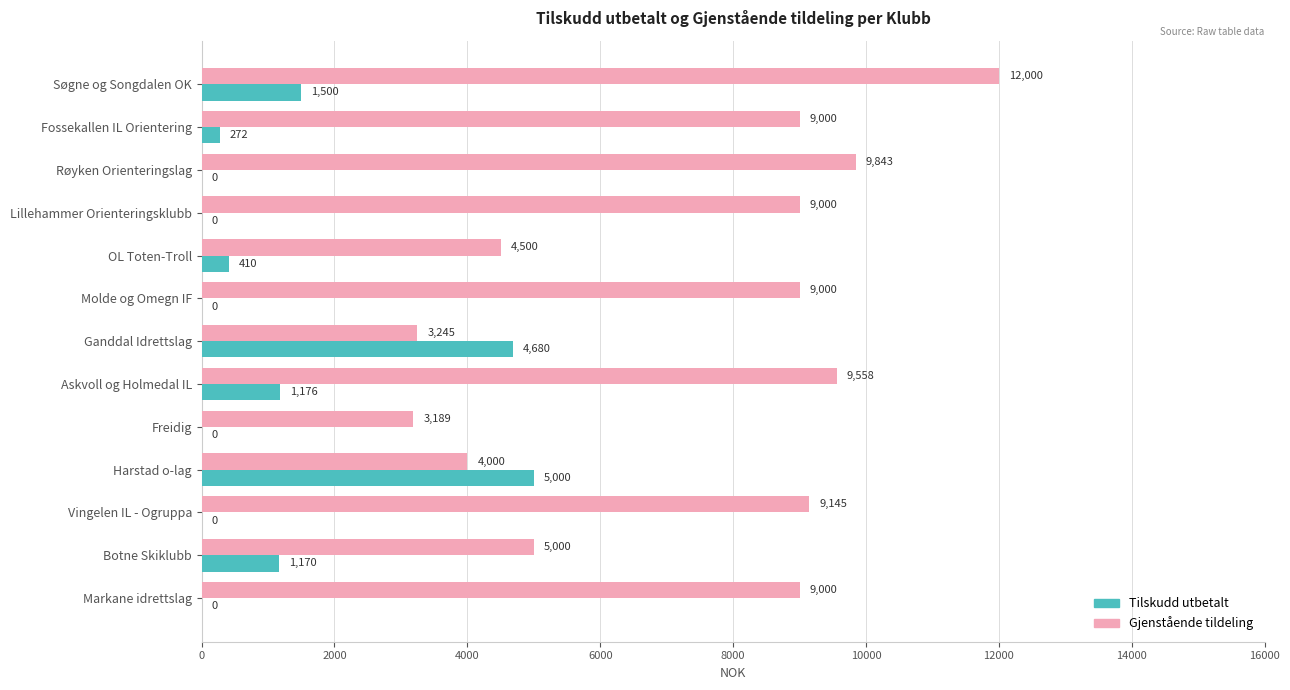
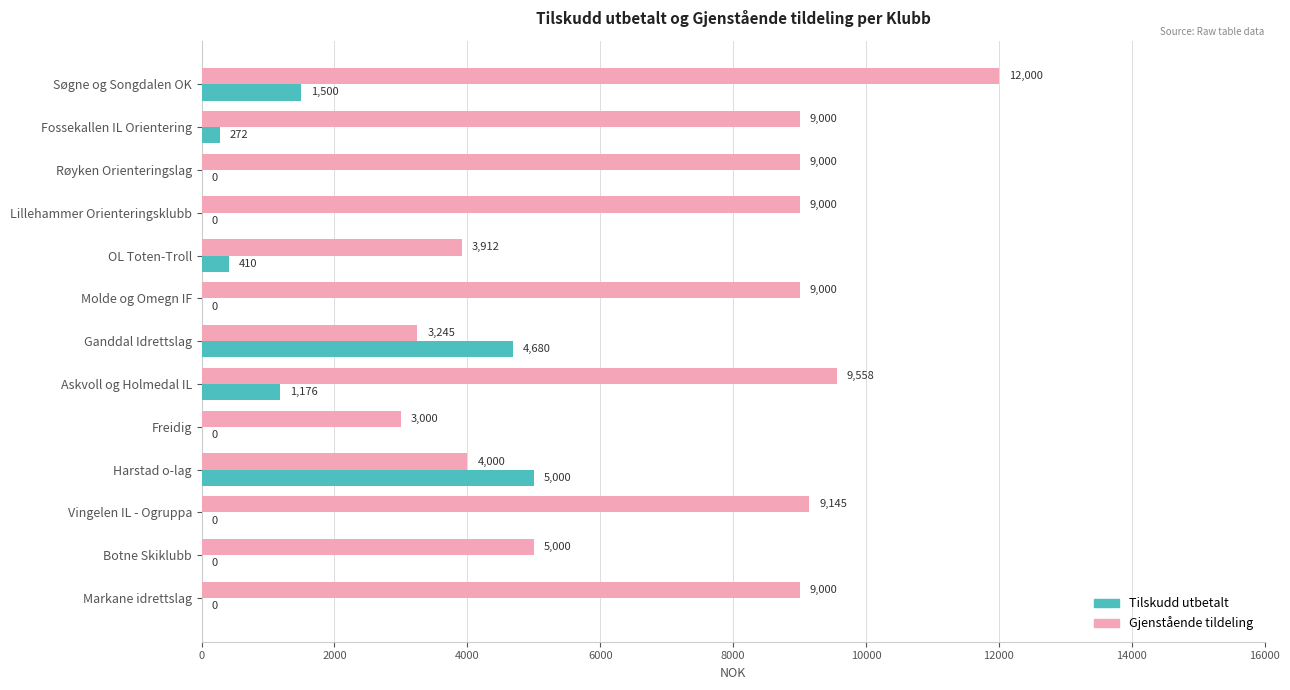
  {
    "Tilskudd utbetalt": {
      "Søgne og Songdalen OK": "1,500",
      "Fossekallen IL Orientering": "272",
      "Røyken Orienteringslag": "0",
      "Lillehammer Orienteringsklubb": "0",
      "OL Toten-Troll": "410",
      "Molde og Omegn IF": "0",
      "Ganddal Idrettslag": "4,680",
      "Askvoll og Holmedal IL": "1,176",
      "Freidig": "0",
      "Harstad o-lag": "5,000",
      "Vingelen IL - Ogruppa": "0",
-     "Botne Skiklubb": "1,170",
+     "Botne Skiklubb": "0",
      "Markane idrettslag": "0"
    },
    "Gjenstående tildeling": {
      "Søgne og Songdalen OK": "12,000",
      "Fossekallen IL Orientering": "9,000",
-     "Røyken Orienteringslag": "9,843",
+     "Røyken Orienteringslag": "9,000",
      "Lillehammer Orienteringsklubb": "9,000",
-     "OL Toten-Troll": "4,500",
+     "OL Toten-Troll": "3,912",
      "Molde og Omegn IF": "9,000",
      "Ganddal Idrettslag": "3,245",
      "Askvoll og Holmedal IL": "9,558",
-     "Freidig": "3,189",
+     "Freidig": "3,000",
      "Harstad o-lag": "4,000",
      "Vingelen IL - Ogruppa": "9,145",
      "Botne Skiklubb": "5,000",
      "Markane idrettslag": "9,000"
    }
  }
